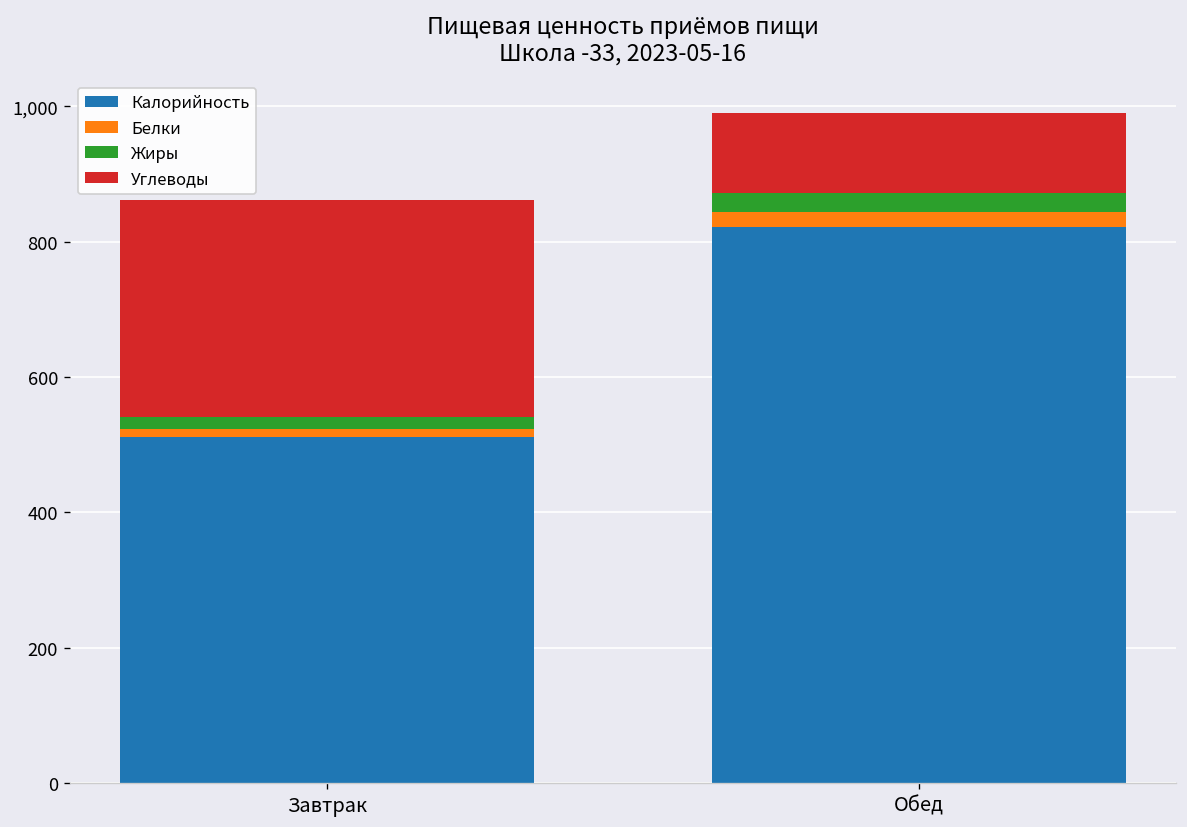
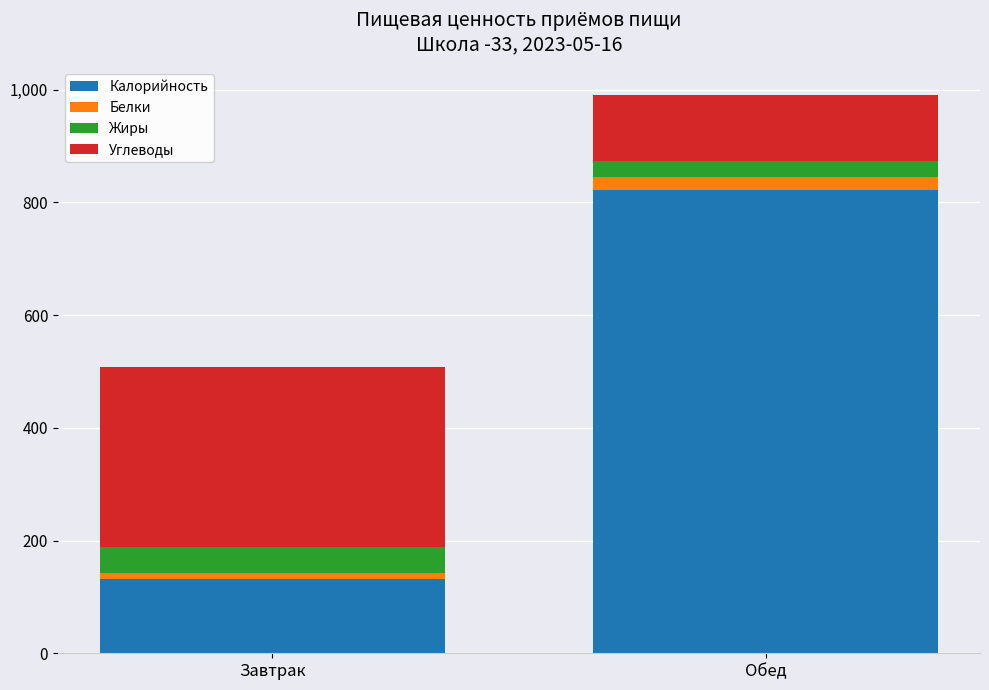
  {
    "Калорийность": {
-     "Завтрак": 510,
+     "Завтрак": 130,
      "Обед": 820
    },
    "Белки": {
      "Завтрак": 10,
      "Обед": 20
    },
    "Жиры": {
-     "Завтрак": 20,
+     "Завтрак": 50,
      "Обед": 30
    },
    "Углеводы": {
      "Завтрак": 320,
      "Обед": 120
    }
  }
